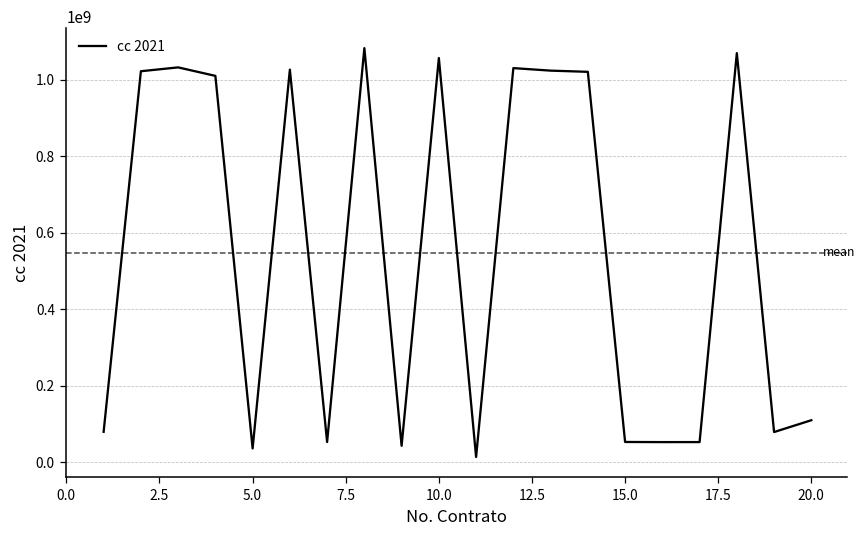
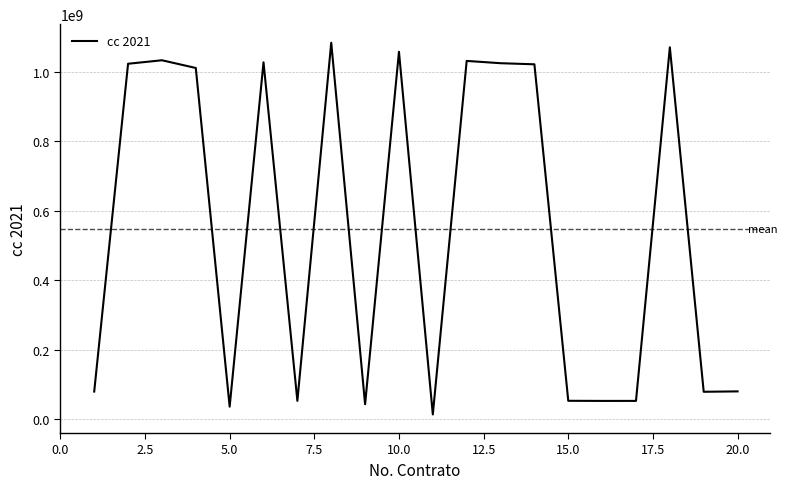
  {
    "5.0": 40000000,
    "10.0": 1060000000,
    "15.0": 50000000,
-   "20.0": 110000000
+   "20.0": 80000000
  }
